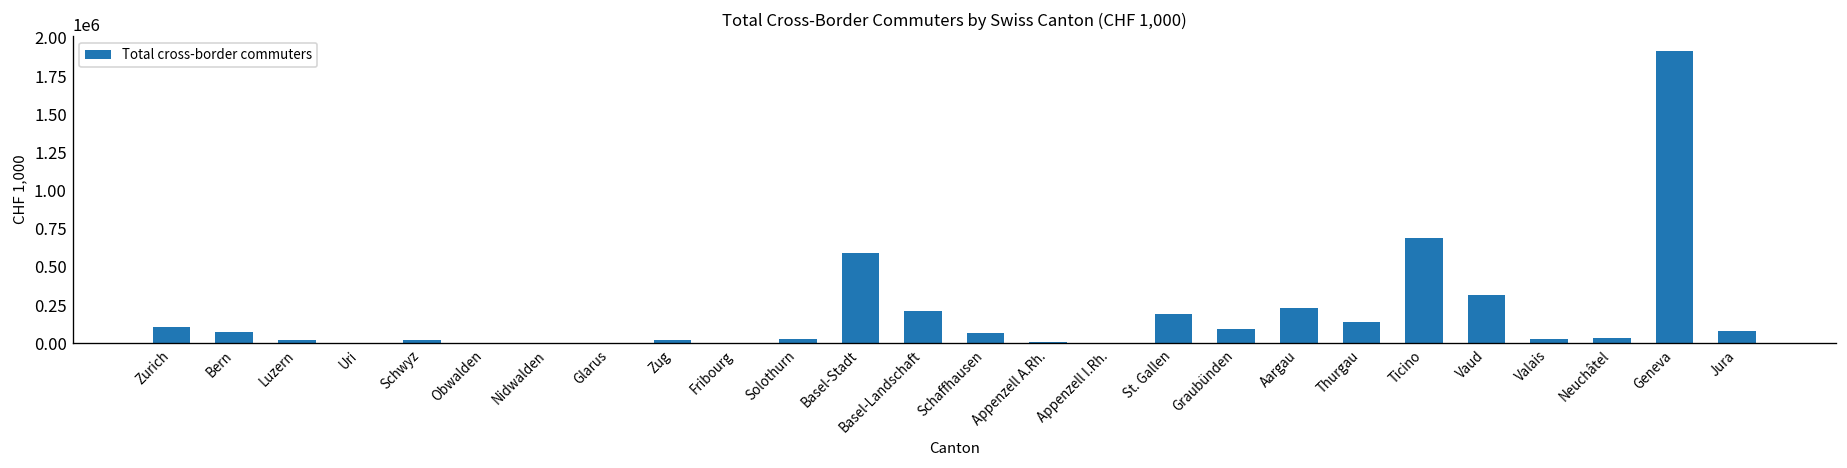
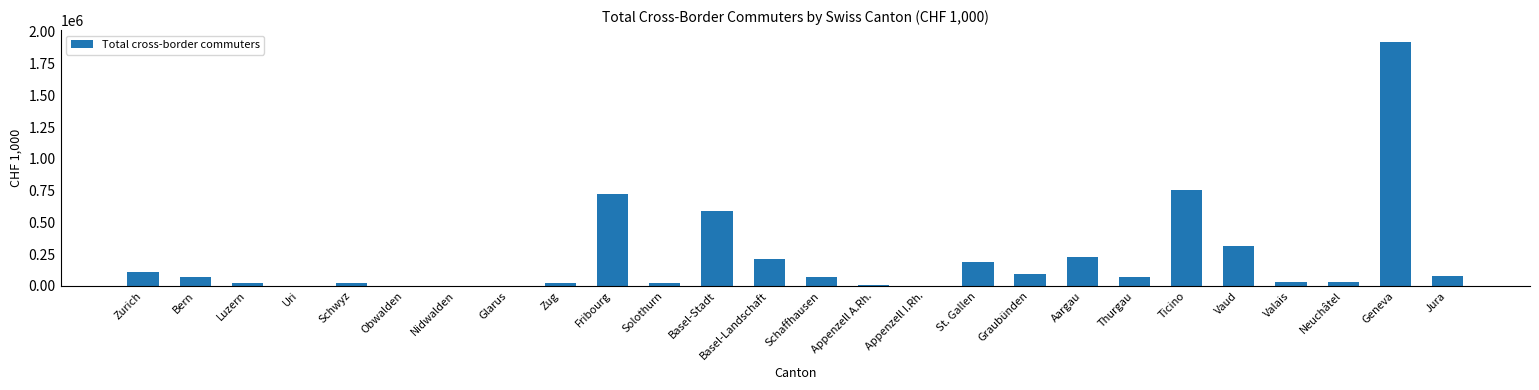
  {
    "Zurich": 110000,
    "Bern": 70000,
    "Luzern": 20000,
    "Schwyz": 20000,
    "Zug": 20000,
-   "Fribourg": 0,
+   "Fribourg": 720000,
    "Solothurn": 30000,
    "Basel-Stadt": 590000,
    "Basel-Landschaft": 210000,
    "Schaffhausen": 70000,
    "St. Gallen": 190000,
    "Graubünden": 100000,
    "Aargau": 230000,
-   "Thurgau": 140000,
-   "Ticino": 690000,
+   "Thurgau": 70000,
+   "Ticino": 760000,
    "Vaud": 310000,
    "Valais": 30000,
    "Neuchâtel": 40000,
    "Geneva": 1920000,
    "Jura": 80000
  }
